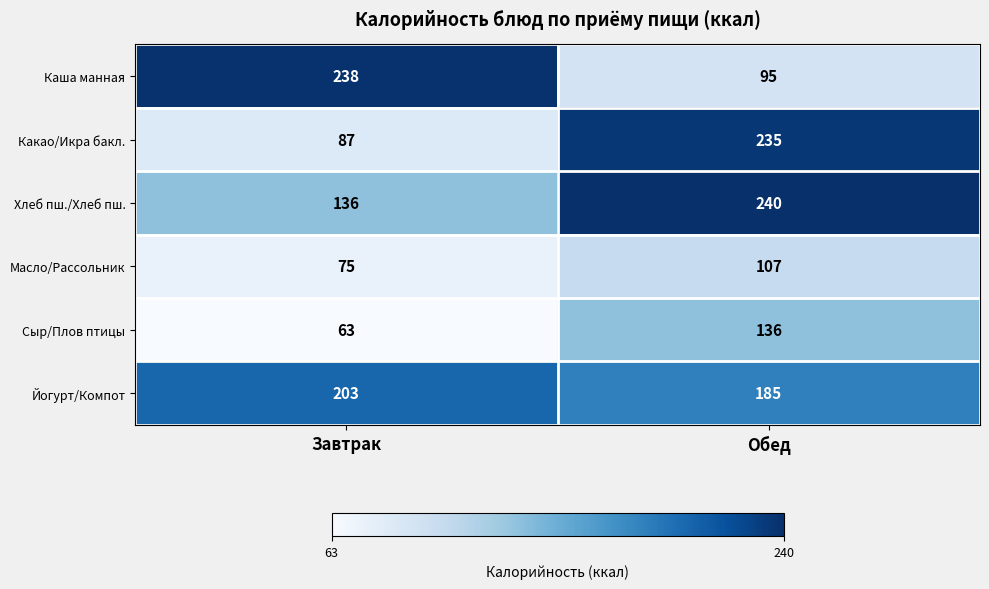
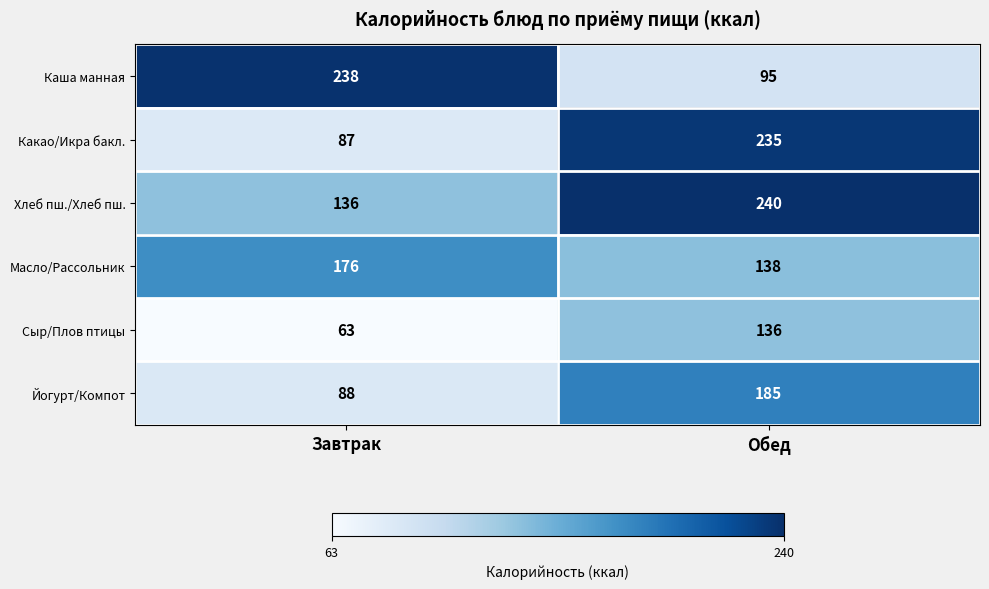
  {
    "Каша манная": {
      "Завтрак": 238,
      "Обед": 95
    },
    "Какао/Икра бакл.": {
      "Завтрак": 87,
      "Обед": 235
    },
    "Хлеб пш./Хлеб пш.": {
      "Завтрак": 136,
      "Обед": 240
    },
    "Масло/Рассольник": {
-     "Завтрак": 75,
-     "Обед": 107
+     "Завтрак": 176,
+     "Обед": 138
    },
    "Сыр/Плов птицы": {
      "Завтрак": 63,
      "Обед": 136
    },
    "Йогурт/Компот": {
-     "Завтрак": 203,
+     "Завтрак": 88,
      "Обед": 185
    }
  }
